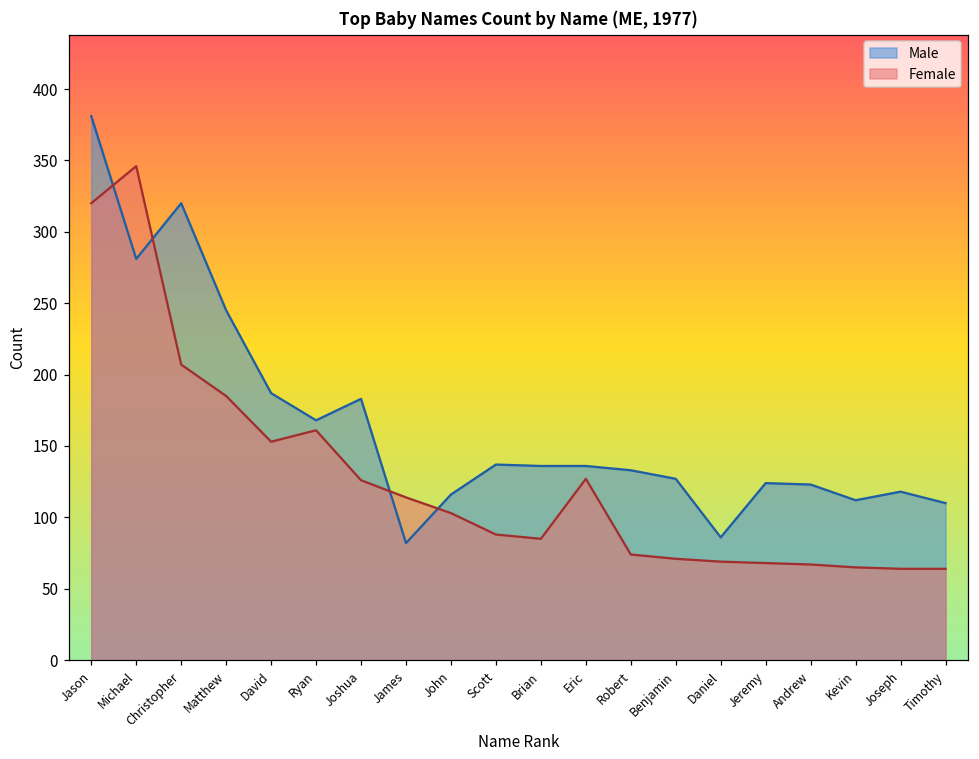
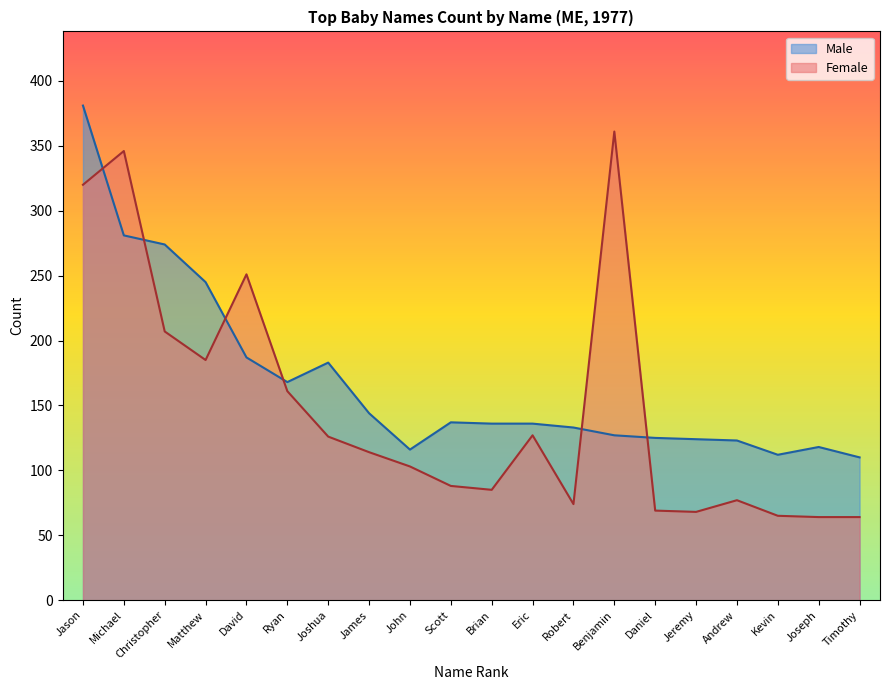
  {
    "Male": {
      "Jason": 381,
      "Michael": 281,
-     "Christopher": 320,
+     "Christopher": 274,
      "Matthew": 245,
      "David": 187,
      "Ryan": 168,
      "Joshua": 183,
-     "James": 82,
+     "James": 144,
      "John": 116,
      "Scott": 137,
      "Brian": 136,
      "Eric": 136,
      "Robert": 133,
      "Benjamin": 127,
-     "Daniel": 86,
+     "Daniel": 125,
      "Jeremy": 124,
      "Andrew": 123,
      "Kevin": 112,
      "Joseph": 118,
      "Timothy": 110
    },
    "Female": {
      "Jason": 320,
      "Michael": 346,
      "Christopher": 207,
      "Matthew": 185,
-     "David": 153,
+     "David": 251,
      "Ryan": 161,
      "Joshua": 126,
      "James": 114,
      "John": 103,
      "Scott": 88,
      "Brian": 85,
      "Eric": 127,
      "Robert": 74,
-     "Benjamin": 71,
+     "Benjamin": 361,
      "Daniel": 69,
      "Jeremy": 68,
-     "Andrew": 67,
+     "Andrew": 77,
      "Kevin": 65,
      "Joseph": 64,
      "Timothy": 64
    }
  }
